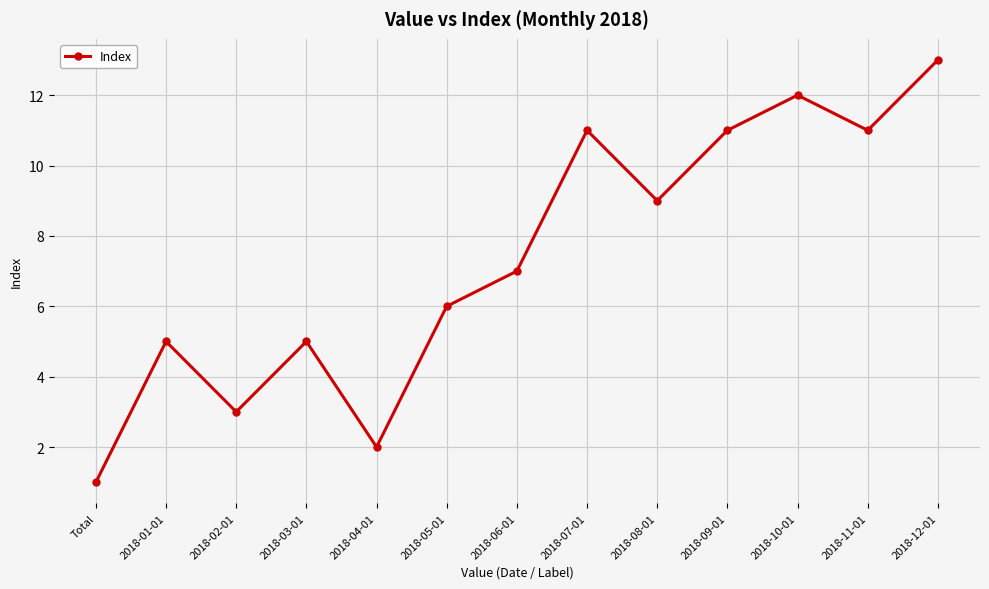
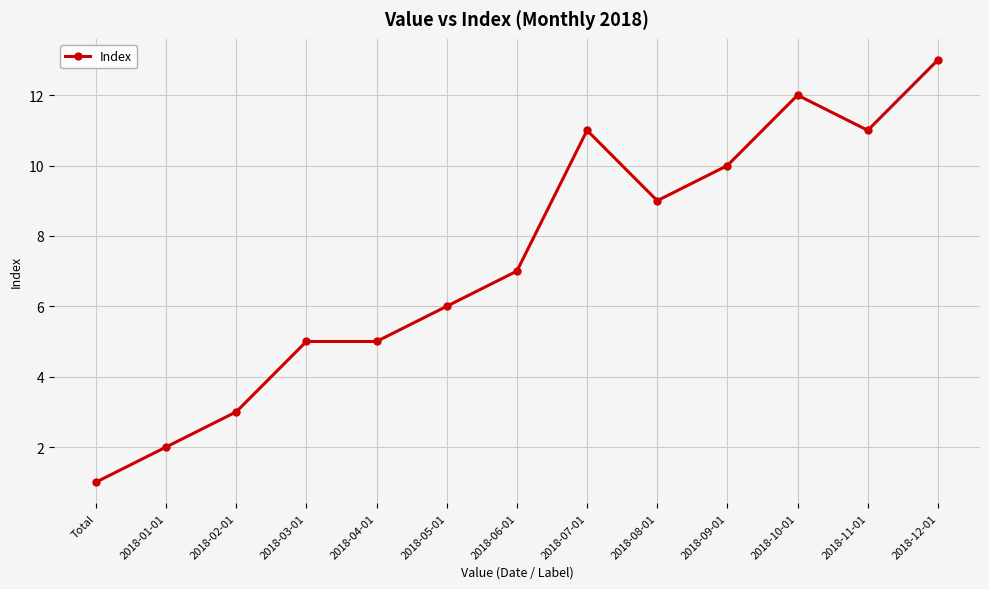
  {
    "Total": 1,
-   "2018-01-01": 5,
+   "2018-01-01": 2,
    "2018-02-01": 3,
    "2018-03-01": 5,
-   "2018-04-01": 2,
+   "2018-04-01": 5,
    "2018-05-01": 6,
    "2018-06-01": 7,
    "2018-07-01": 11,
    "2018-08-01": 9,
-   "2018-09-01": 11,
+   "2018-09-01": 10,
    "2018-10-01": 12,
    "2018-11-01": 11,
    "2018-12-01": 13
  }
